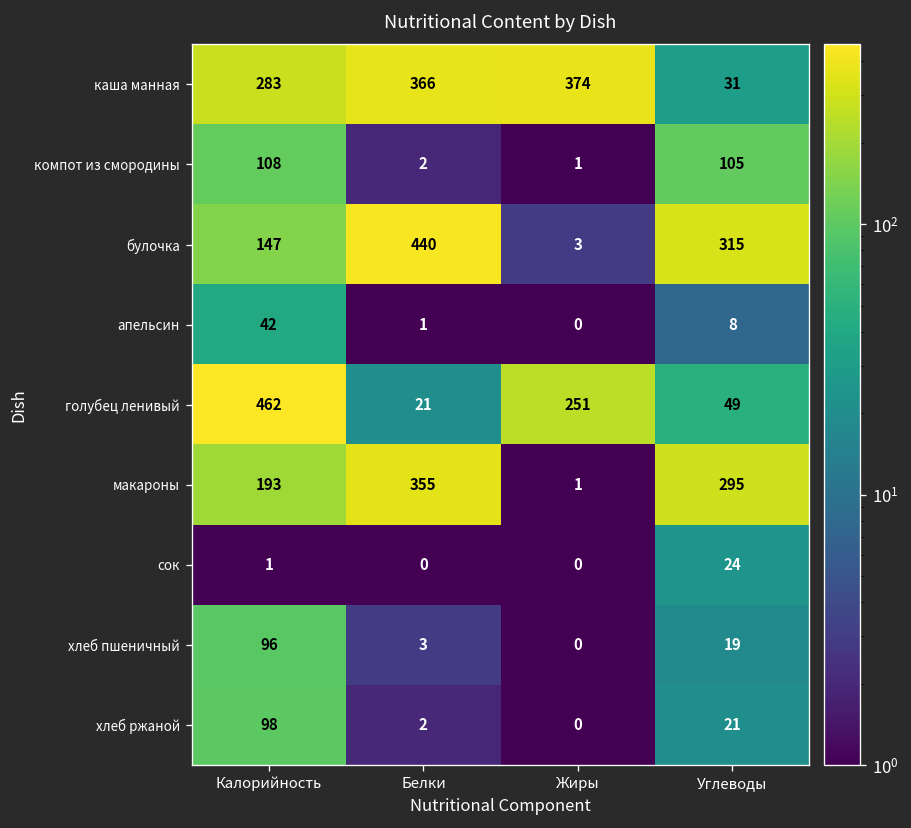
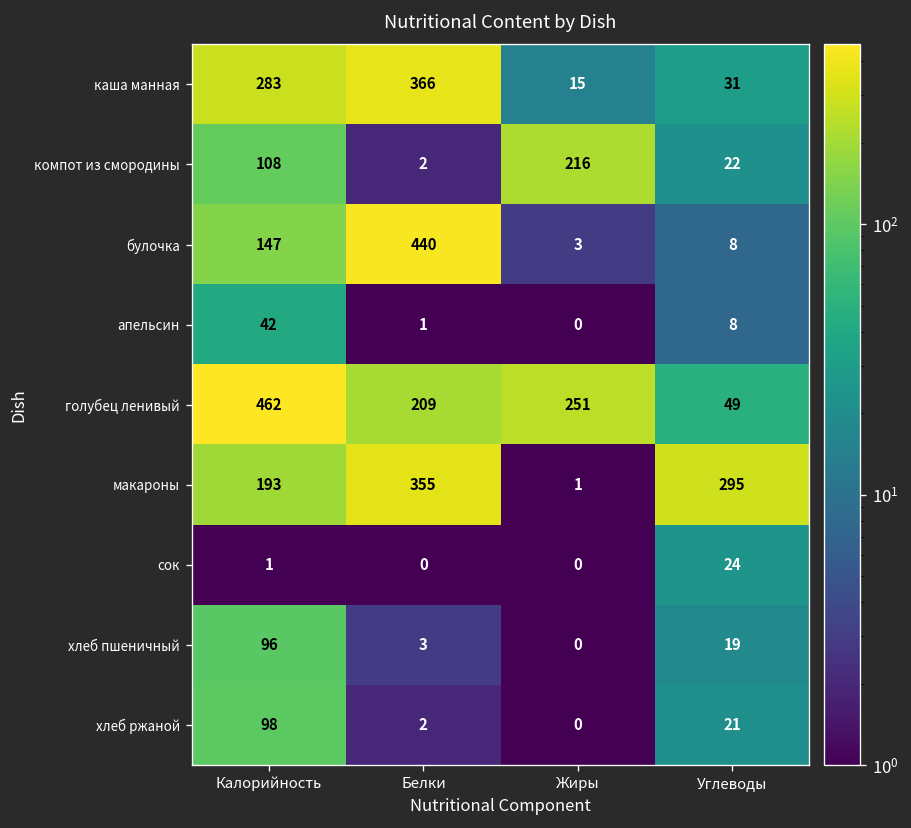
  {
    "каша манная": {
      "Калорийность": 283,
      "Белки": 366,
-     "Жиры": 374,
+     "Жиры": 15,
      "Углеводы": 31
    },
    "компот из смородины": {
      "Калорийность": 108,
      "Белки": 2,
-     "Жиры": 1,
-     "Углеводы": 105
+     "Жиры": 216,
+     "Углеводы": 22
    },
    "булочка": {
      "Калорийность": 147,
      "Белки": 440,
      "Жиры": 3,
-     "Углеводы": 315
+     "Углеводы": 8
    },
    "апельсин": {
      "Калорийность": 42,
      "Белки": 1,
      "Жиры": 0,
      "Углеводы": 8
    },
    "голубец ленивый": {
      "Калорийность": 462,
-     "Белки": 21,
+     "Белки": 209,
      "Жиры": 251,
      "Углеводы": 49
    },
    "макароны": {
      "Калорийность": 193,
      "Белки": 355,
      "Жиры": 1,
      "Углеводы": 295
    },
    "сок": {
      "Калорийность": 1,
      "Белки": 0,
      "Жиры": 0,
      "Углеводы": 24
    },
    "хлеб пшеничный": {
      "Калорийность": 96,
      "Белки": 3,
      "Жиры": 0,
      "Углеводы": 19
    },
    "хлеб ржаной": {
      "Калорийность": 98,
      "Белки": 2,
      "Жиры": 0,
      "Углеводы": 21
    }
  }
